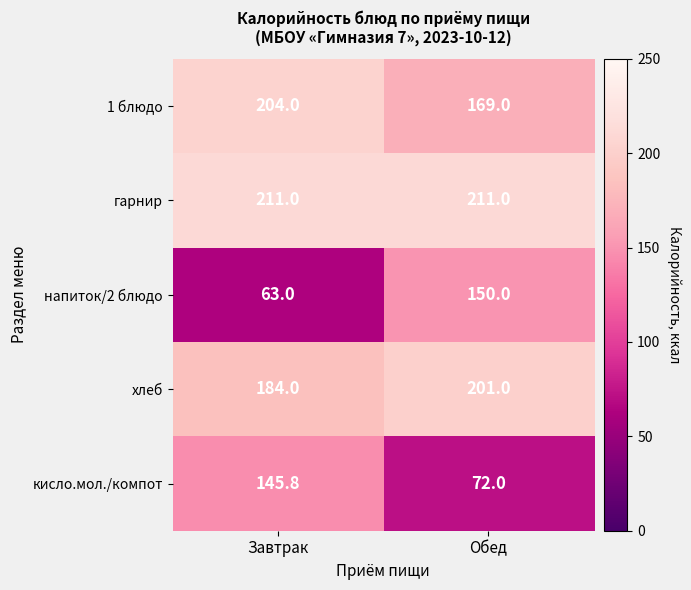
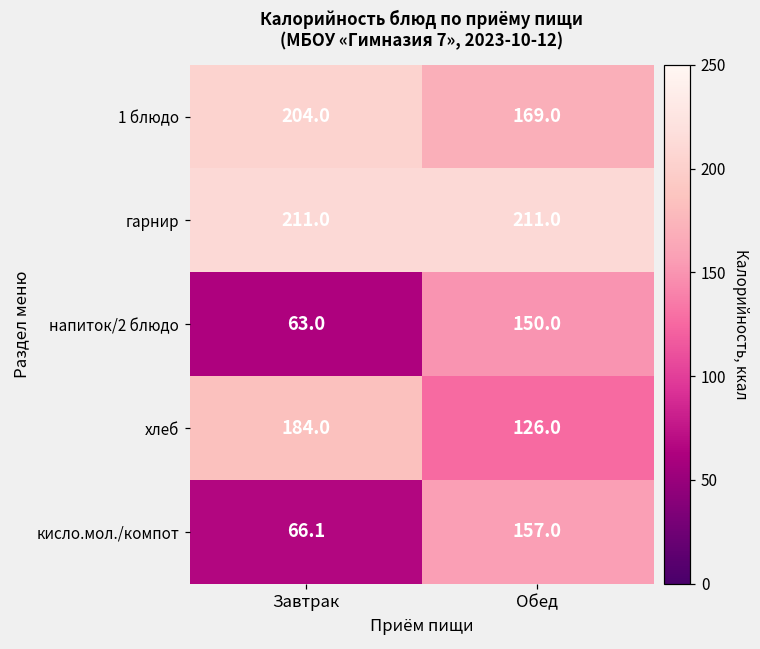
  {
    "1 блюдо": {
      "Завтрак": 204.0,
      "Обед": 169.0
    },
    "напиток/2 блюдо": {
      "Завтрак": 63.0,
      "Обед": 150.0
    },
    "хлеб": {
      "Завтрак": 184.0,
-     "Обед": 201.0
+     "Обед": 126.0
    },
    "кисло.мол./компот": {
-     "Завтрак": 145.8,
-     "Обед": 72.0
+     "Завтрак": 66.1,
+     "Обед": 157.0
    }
  }
